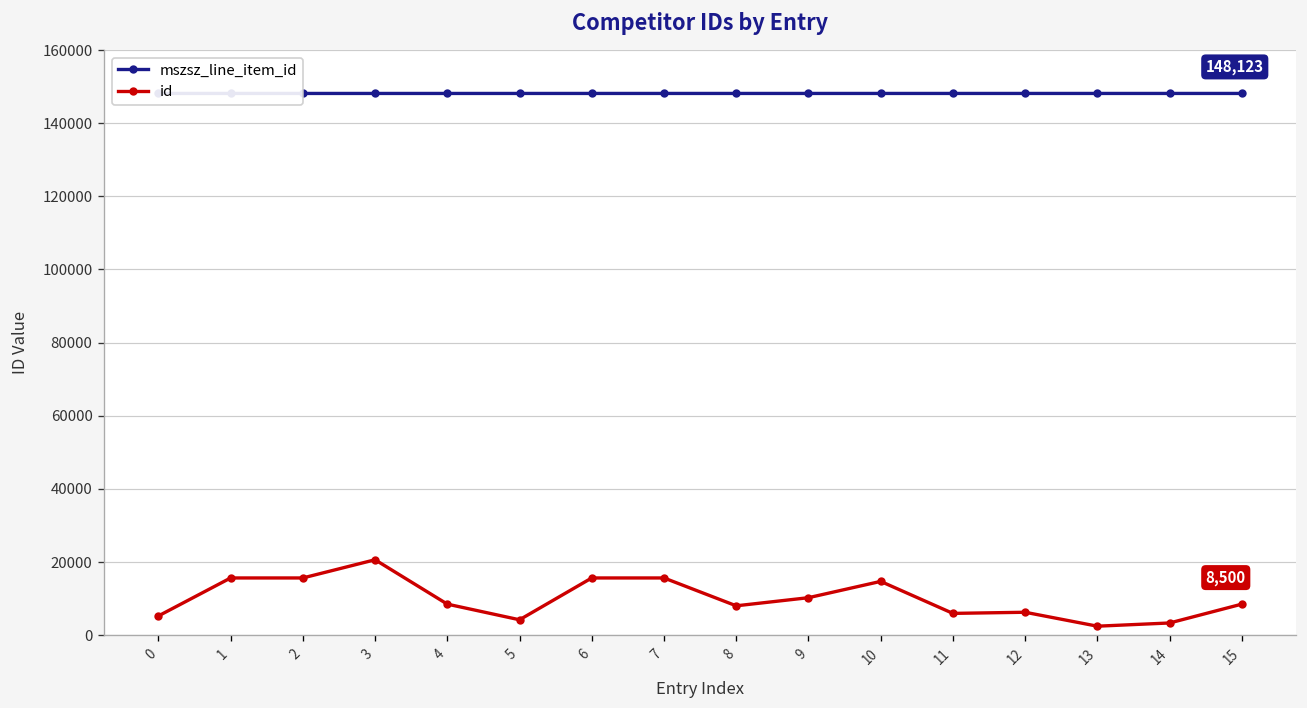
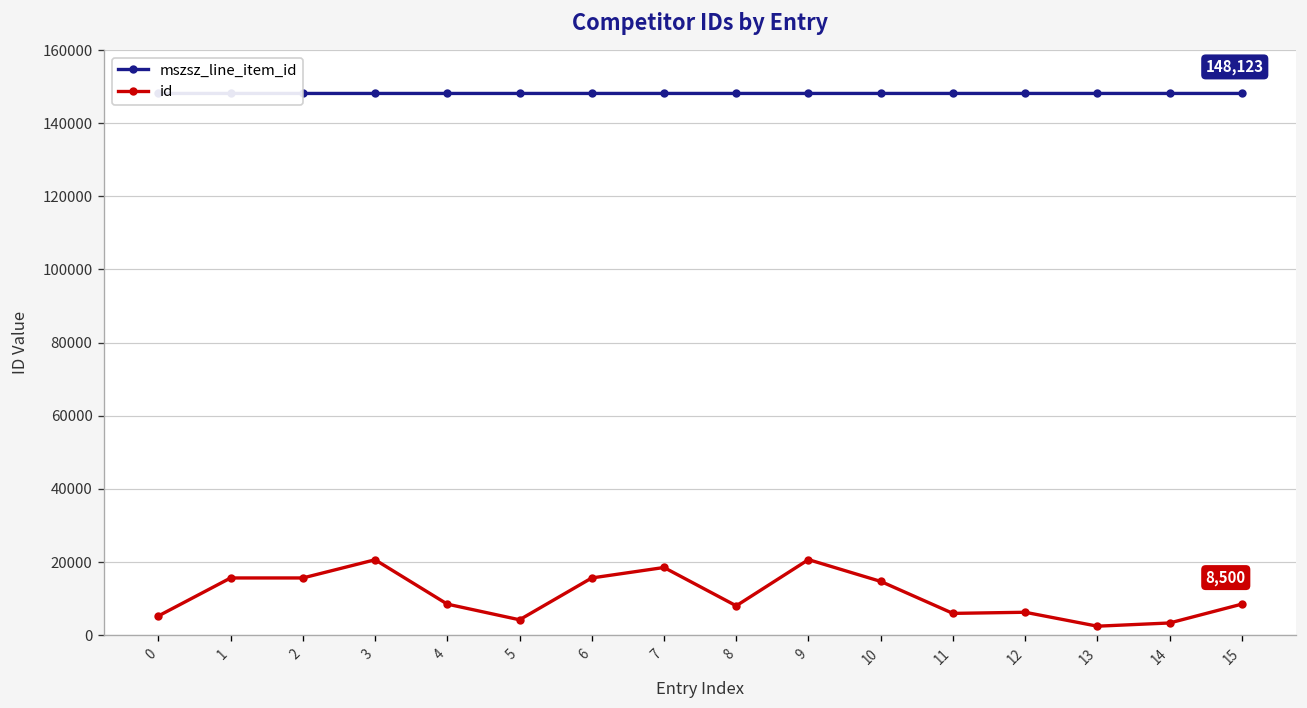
  {
    "mszsz_line_item_id": {
      "3": 148000,
      "4": 148000,
      "5": 148000,
      "6": 148000,
      "7": 148000,
      "8": 148000,
      "9": 148000,
      "10": 148000,
      "11": 148000,
      "12": 148000,
      "13": 148000,
      "14": 148000
    },
    "id": {
      "0": 5000,
      "1": 16000,
      "2": 16000,
      "3": 21000,
      "4": 9000,
      "5": 4000,
      "6": 16000,
-     "7": 16000,
+     "7": 19000,
      "8": 8000,
-     "9": 10000,
+     "9": 21000,
      "10": 15000,
      "11": 6000,
      "12": 6000,
      "13": 2000,
      "14": 3000
    }
  }
